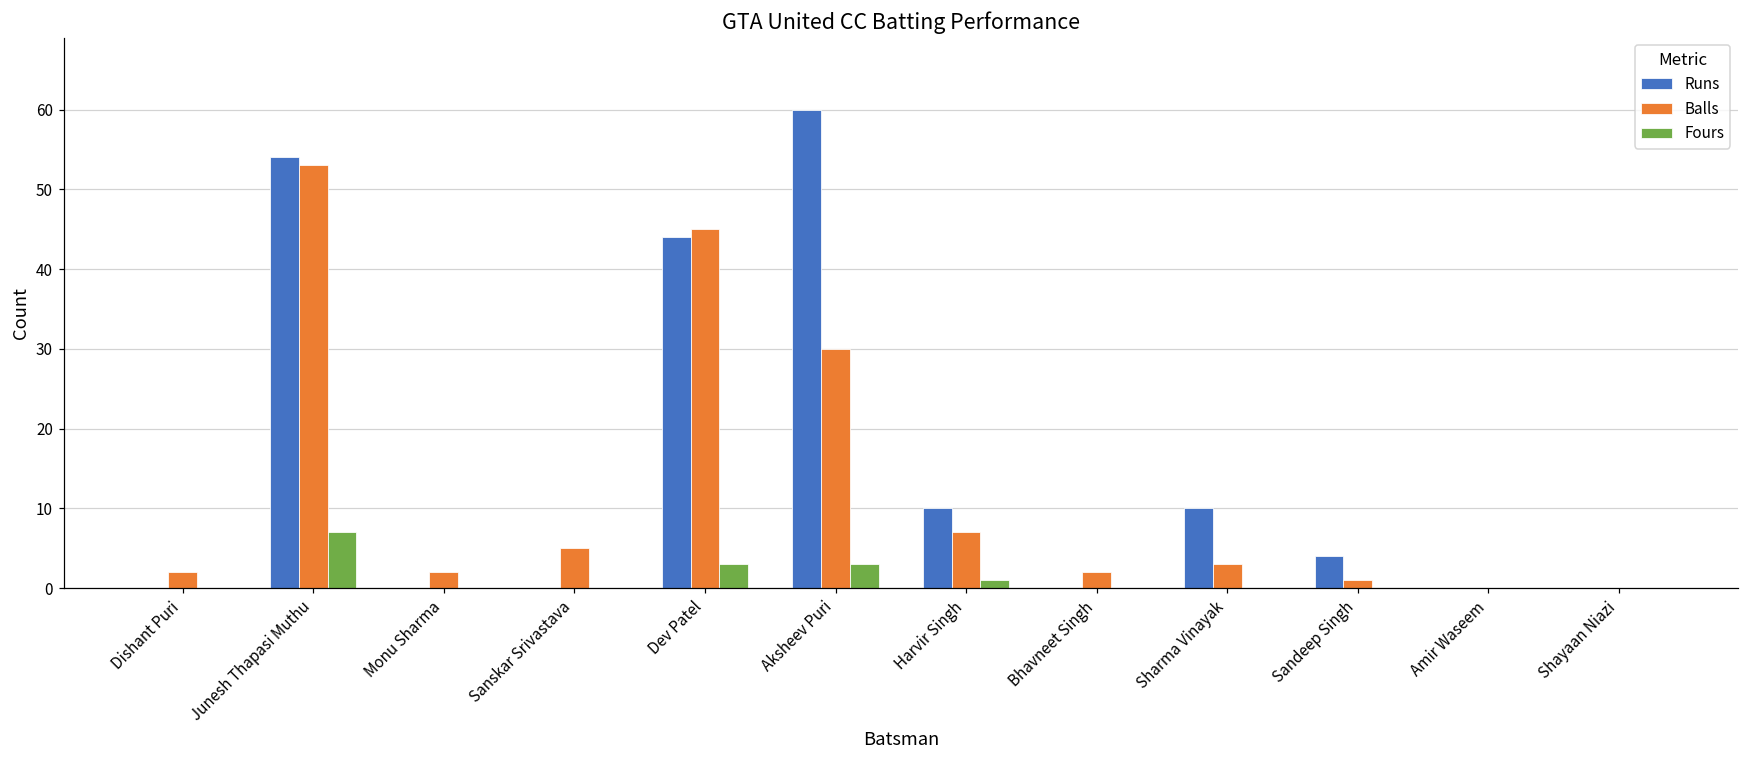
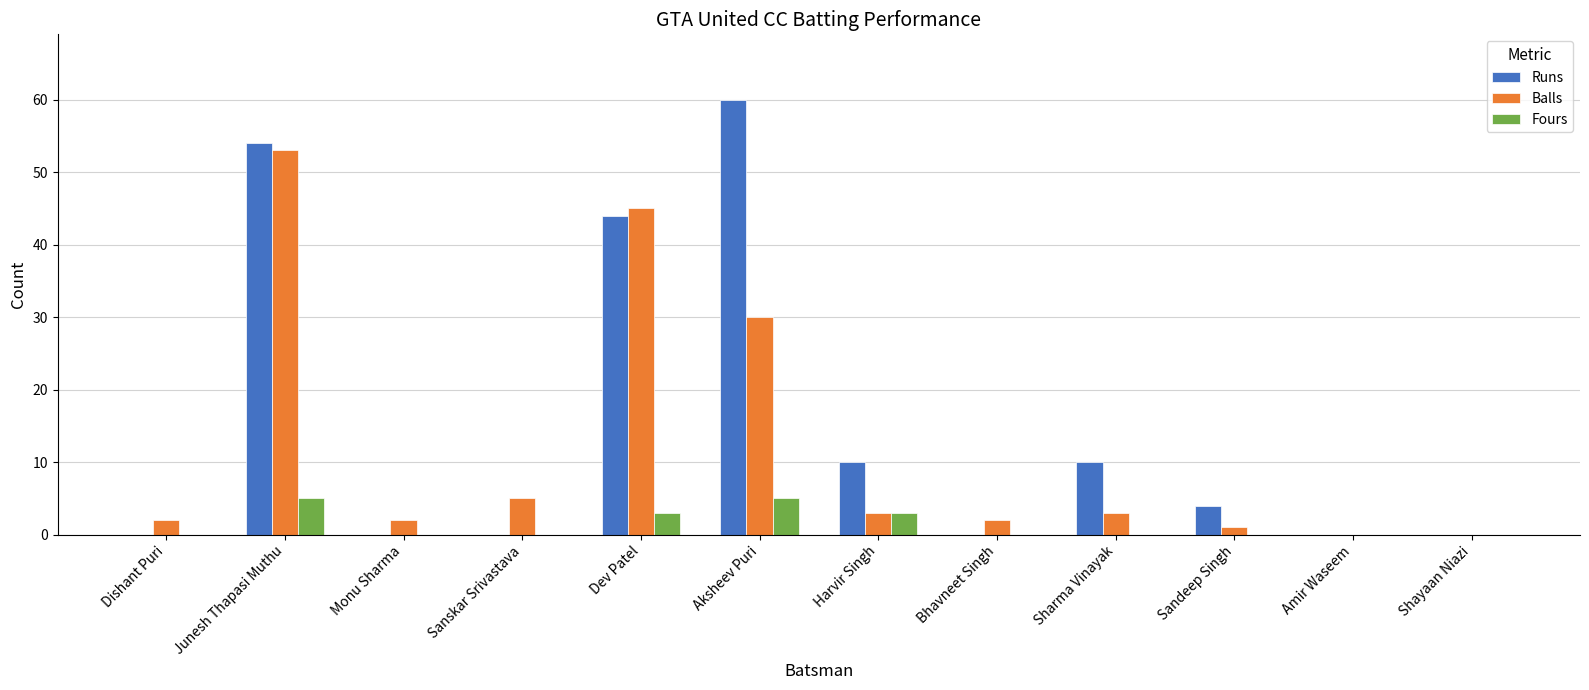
  {
    "Runs": {
      "Dishant Puri": 0,
      "Junesh Thapasi Muthu": 54,
      "Monu Sharma": 0,
      "Sanskar Srivastava": 0,
      "Dev Patel": 44,
      "Aksheev Puri": 60,
      "Harvir Singh": 10,
      "Bhavneet Singh": 0,
      "Sharma Vinayak": 10,
      "Sandeep Singh": 4,
      "Amir Waseem": 0,
      "Shayaan Niazi": 0
    },
    "Balls": {
      "Dishant Puri": 2,
      "Junesh Thapasi Muthu": 53,
      "Monu Sharma": 2,
      "Sanskar Srivastava": 5,
      "Dev Patel": 45,
      "Aksheev Puri": 30,
-     "Harvir Singh": 7,
+     "Harvir Singh": 3,
      "Bhavneet Singh": 2,
      "Sharma Vinayak": 3,
      "Sandeep Singh": 1,
      "Amir Waseem": 0,
      "Shayaan Niazi": 0
    },
    "Fours": {
      "Dishant Puri": 0,
-     "Junesh Thapasi Muthu": 7,
+     "Junesh Thapasi Muthu": 5,
      "Monu Sharma": 0,
      "Sanskar Srivastava": 0,
      "Dev Patel": 3,
-     "Aksheev Puri": 3,
-     "Harvir Singh": 1,
+     "Aksheev Puri": 5,
+     "Harvir Singh": 3,
      "Bhavneet Singh": 0,
      "Sharma Vinayak": 0,
      "Sandeep Singh": 0,
      "Amir Waseem": 0,
      "Shayaan Niazi": 0
    }
  }
